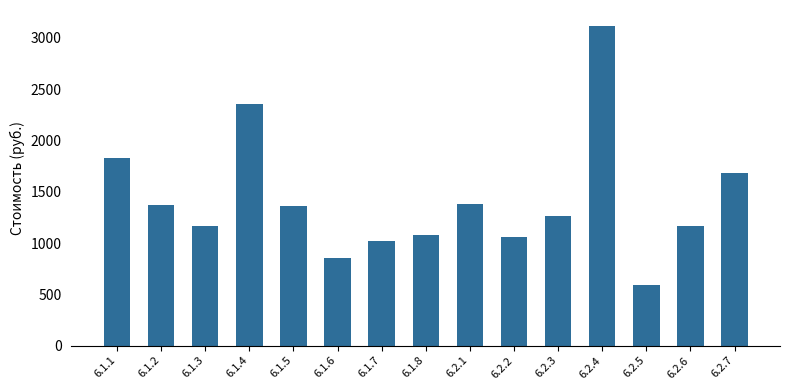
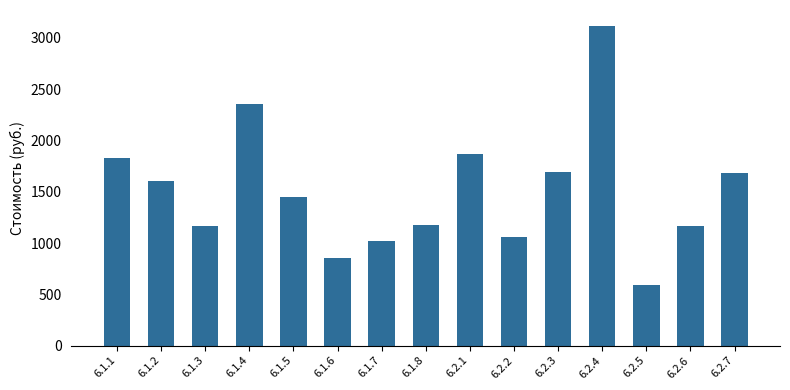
  {
    "6.1.1": 1830,
-   "6.1.2": 1370,
+   "6.1.2": 1600,
    "6.1.3": 1170,
    "6.1.4": 2360,
-   "6.1.5": 1360,
+   "6.1.5": 1450,
    "6.1.6": 860,
    "6.1.7": 1020,
-   "6.1.8": 1080,
-   "6.2.1": 1380,
+   "6.1.8": 1180,
+   "6.2.1": 1870,
    "6.2.2": 1060,
-   "6.2.3": 1270,
+   "6.2.3": 1700,
    "6.2.4": 3120,
    "6.2.5": 590,
    "6.2.6": 1160,
    "6.2.7": 1690
  }
